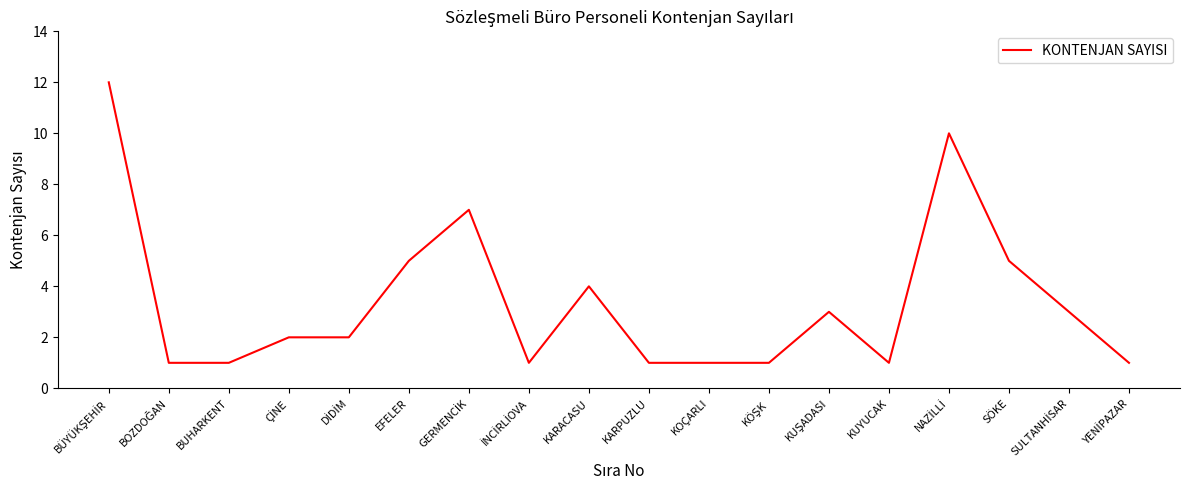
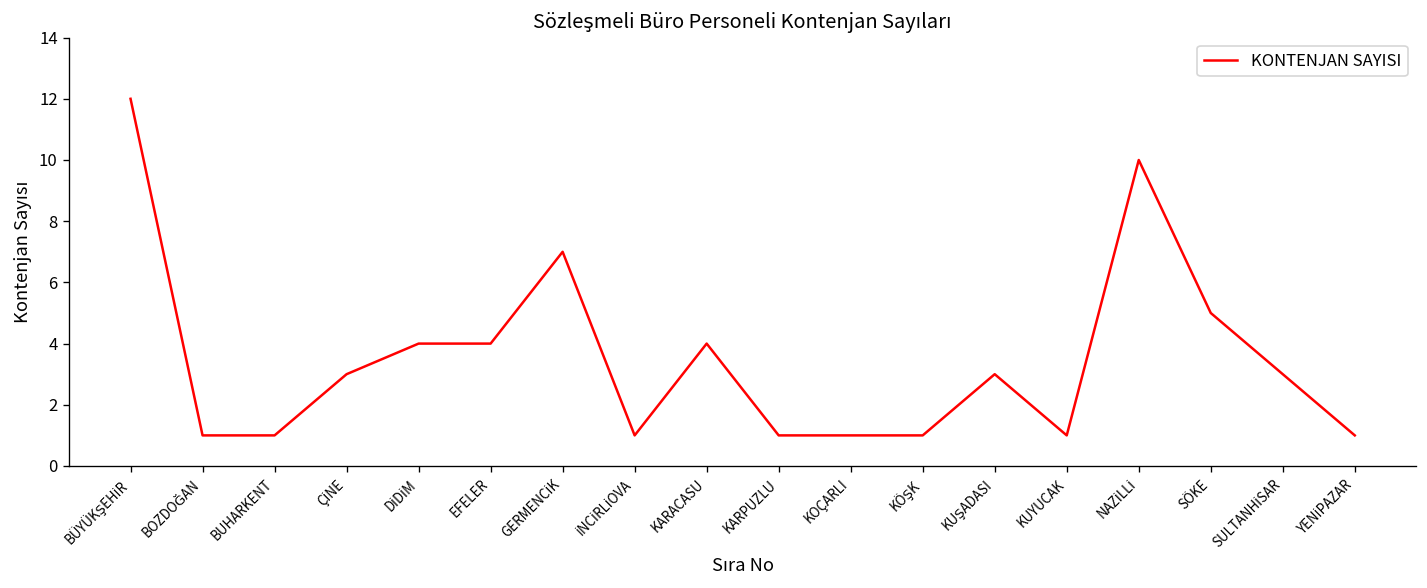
  {
    "BÜYÜKŞEHİR": 12,
    "BOZDOĞAN": 1,
    "BUHARKENT": 1,
-   "ÇİNE": 2,
-   "DİDİM": 2,
-   "EFELER": 5,
+   "ÇİNE": 3,
+   "DİDİM": 4,
+   "EFELER": 4,
    "GERMENCİK": 7,
    "İNCİRLİOVA": 1,
    "KARACASU": 4,
    "KARPUZLU": 1,
    "KOÇARLI": 1,
    "KÖŞK": 1,
    "KUŞADASI": 3,
    "KUYUCAK": 1,
    "NAZİLLİ": 10,
    "SÖKE": 5,
    "SULTANHİSAR": 3,
    "YENİPAZAR": 1
  }
